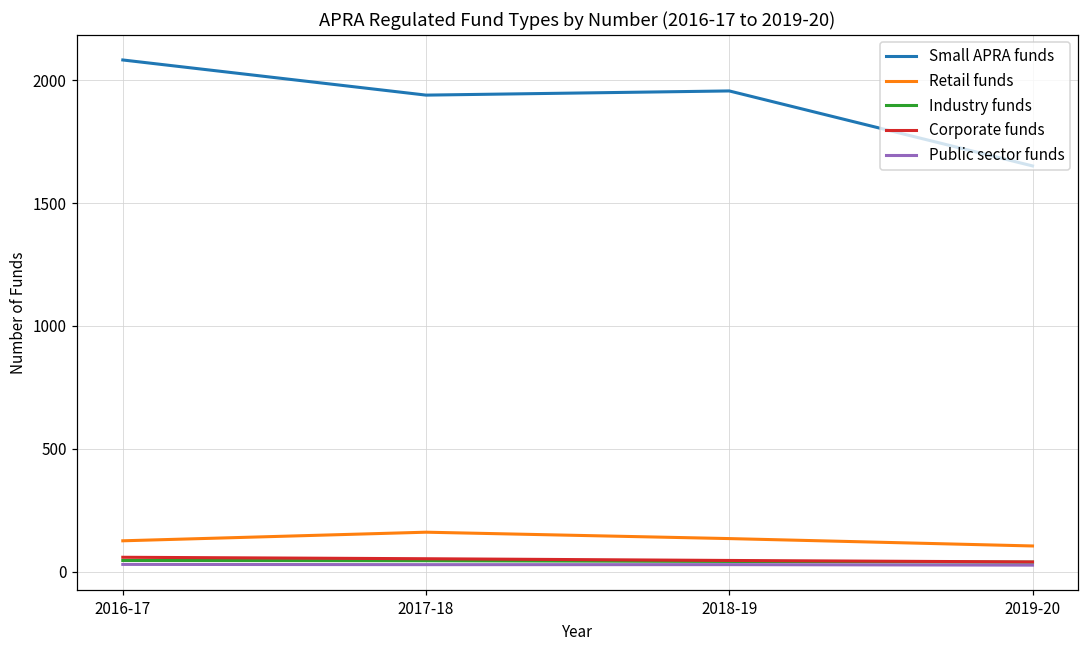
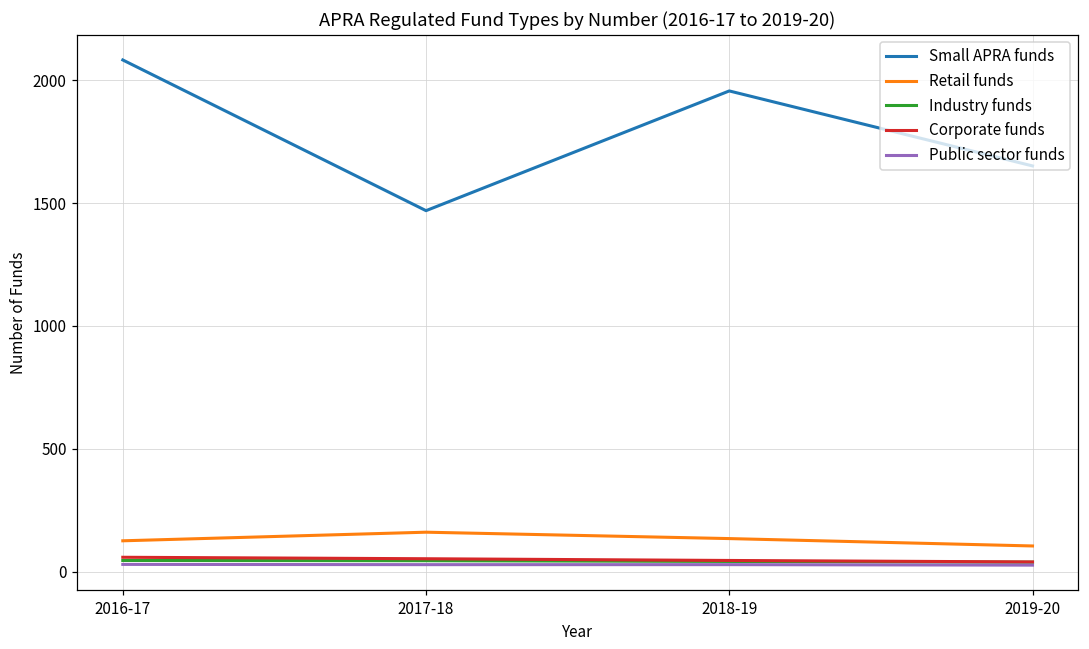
  {
    "Small APRA funds": {
      "2016-17": 2080,
-     "2017-18": 1940,
+     "2017-18": 1470,
      "2018-19": 1960,
      "2019-20": 1650
    },
    "Retail funds": {
      "2016-17": 130,
      "2017-18": 160,
      "2018-19": 140,
      "2019-20": 110
    },
    "Industry funds": {
      "2016-17": 50
    },
    "Corporate funds": {
      "2016-17": 60
    },
    "Public sector funds": {
      "2016-17": 30,
      "2017-18": 30,
      "2018-19": 30,
      "2019-20": 30
    }
  }
